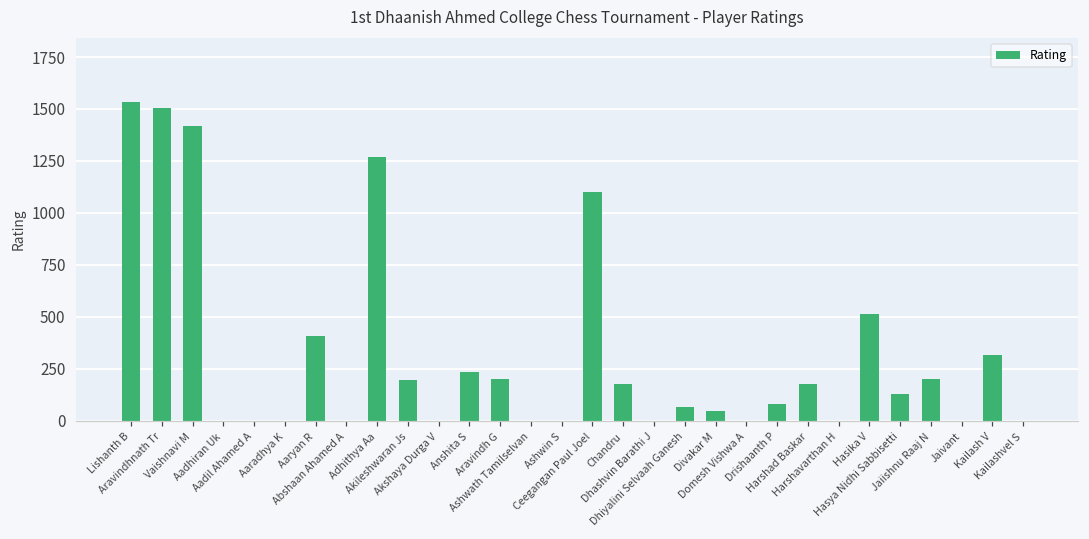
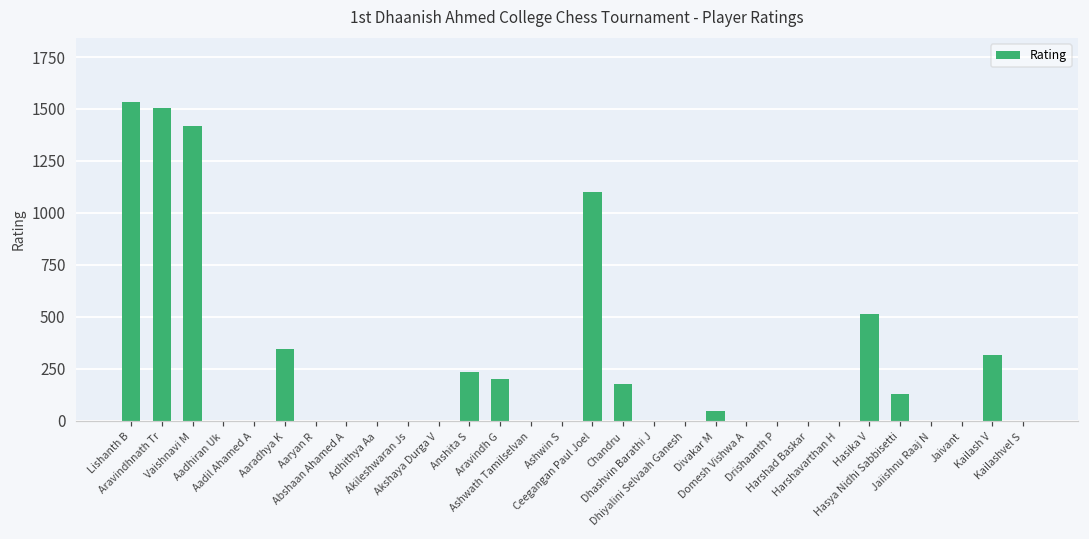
  {
    "Lishanth B": 1530,
    "Aravindhnath Tr": 1510,
    "Vaishnavi M": 1420,
    "Aadhiran Uk": 0,
    "Aadil Ahamed A": 0,
-   "Aaradhya K": 0,
-   "Aaryan R": 410,
+   "Aaradhya K": 340,
+   "Aaryan R": 0,
    "Abshaan Ahamed A": 0,
-   "Adhithya Aa": 1270,
-   "Akileshwaran Js": 190,
+   "Adhithya Aa": 0,
+   "Akileshwaran Js": 0,
    "Akshaya Durga V": 0,
    "Anshita S": 240,
    "Aravindh G": 200,
    "Ashwath Tamilselvan": 0,
    "Ashwin S": 0,
    "Ceegangan Paul Joel": 1100,
    "Chandru": 180,
    "Dhashvin Barathi J": 0,
-   "Dhiyalini Selvaah Ganesh": 70,
+   "Dhiyalini Selvaah Ganesh": 0,
    "Divakar M": 50,
    "Domesh Vishwa A": 0,
-   "Drishaanth P": 80,
-   "Harshad Baskar": 180,
+   "Drishaanth P": 0,
+   "Harshad Baskar": 0,
    "Harshavarthan H": 0,
    "Hasika V": 520,
    "Hasya Nidhi Sabbisetti": 130,
-   "Jaiishnu Raaj N": 200,
+   "Jaiishnu Raaj N": 0,
    "Jaivant": 0,
    "Kailash V": 320,
    "Kailashvel S": 0
  }
